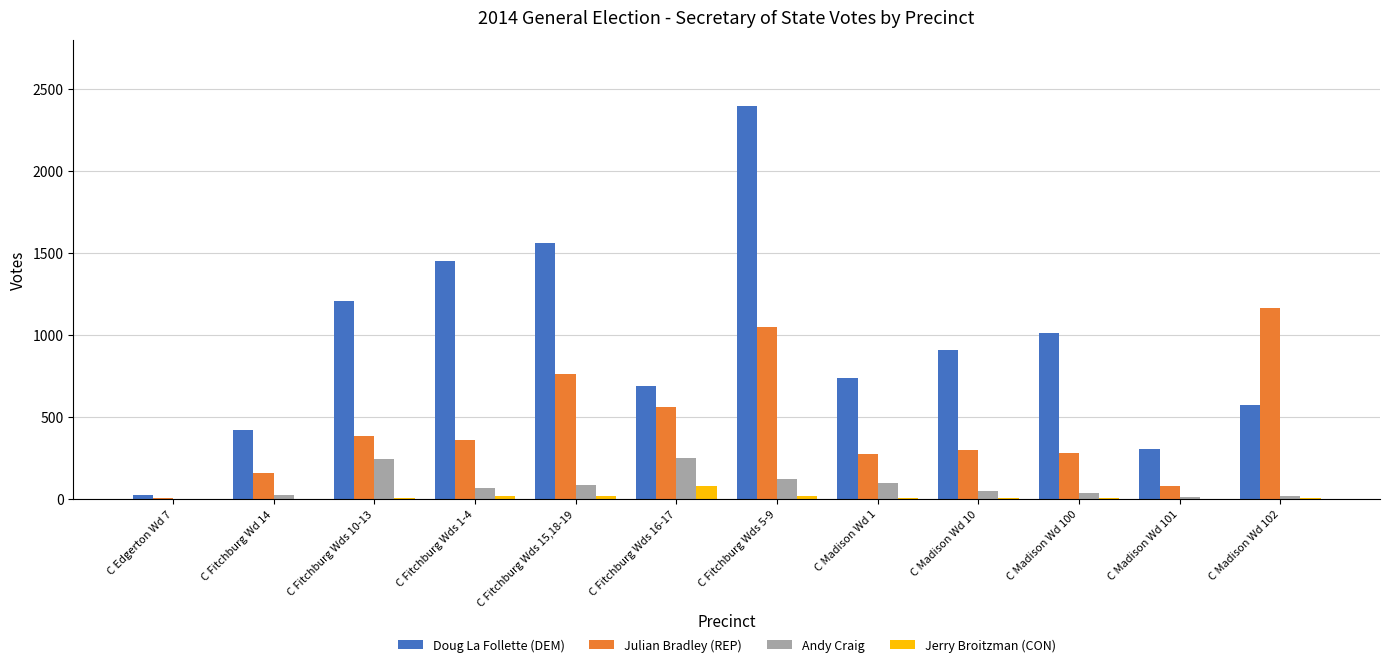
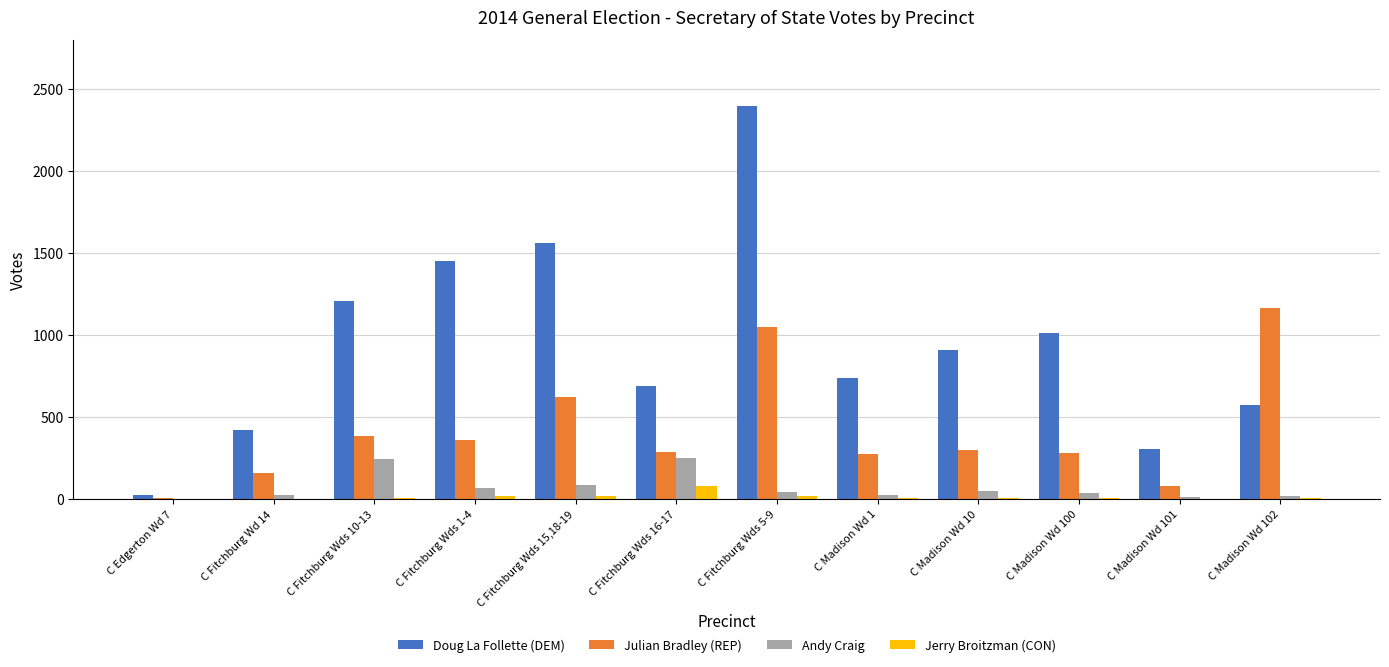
  {
    "Doug La Follette (DEM)": {
      "C Edgerton Wd 7": 30,
      "C Fitchburg Wd 14": 420,
      "C Fitchburg Wds 10-13": 1210,
      "C Fitchburg Wds 1-4": 1460,
      "C Fitchburg Wds 15,18-19": 1560,
      "C Fitchburg Wds 16-17": 690,
      "C Fitchburg Wds 5-9": 2400,
      "C Madison Wd 1": 740,
      "C Madison Wd 10": 910,
      "C Madison Wd 100": 1010,
      "C Madison Wd 101": 310,
      "C Madison Wd 102": 570
    },
    "Julian Bradley (REP)": {
      "C Fitchburg Wd 14": 160,
      "C Fitchburg Wds 10-13": 380,
      "C Fitchburg Wds 1-4": 360,
-     "C Fitchburg Wds 15,18-19": 770,
-     "C Fitchburg Wds 16-17": 560,
+     "C Fitchburg Wds 15,18-19": 620,
+     "C Fitchburg Wds 16-17": 280,
      "C Fitchburg Wds 5-9": 1050,
      "C Madison Wd 1": 280,
      "C Madison Wd 10": 300,
      "C Madison Wd 100": 280,
      "C Madison Wd 101": 80,
      "C Madison Wd 102": 1170
    },
    "Andy Craig": {
      "C Fitchburg Wd 14": 20,
      "C Fitchburg Wds 10-13": 240,
      "C Fitchburg Wds 1-4": 70,
      "C Fitchburg Wds 15,18-19": 90,
      "C Fitchburg Wds 16-17": 250,
-     "C Fitchburg Wds 5-9": 120,
-     "C Madison Wd 1": 100,
+     "C Fitchburg Wds 5-9": 40,
+     "C Madison Wd 1": 30,
      "C Madison Wd 10": 50,
      "C Madison Wd 100": 40,
      "C Madison Wd 102": 20
    },
    "Jerry Broitzman (CON)": {
      "C Fitchburg Wds 1-4": 20,
      "C Fitchburg Wds 15,18-19": 20,
      "C Fitchburg Wds 16-17": 80,
      "C Fitchburg Wds 5-9": 20
    }
  }
